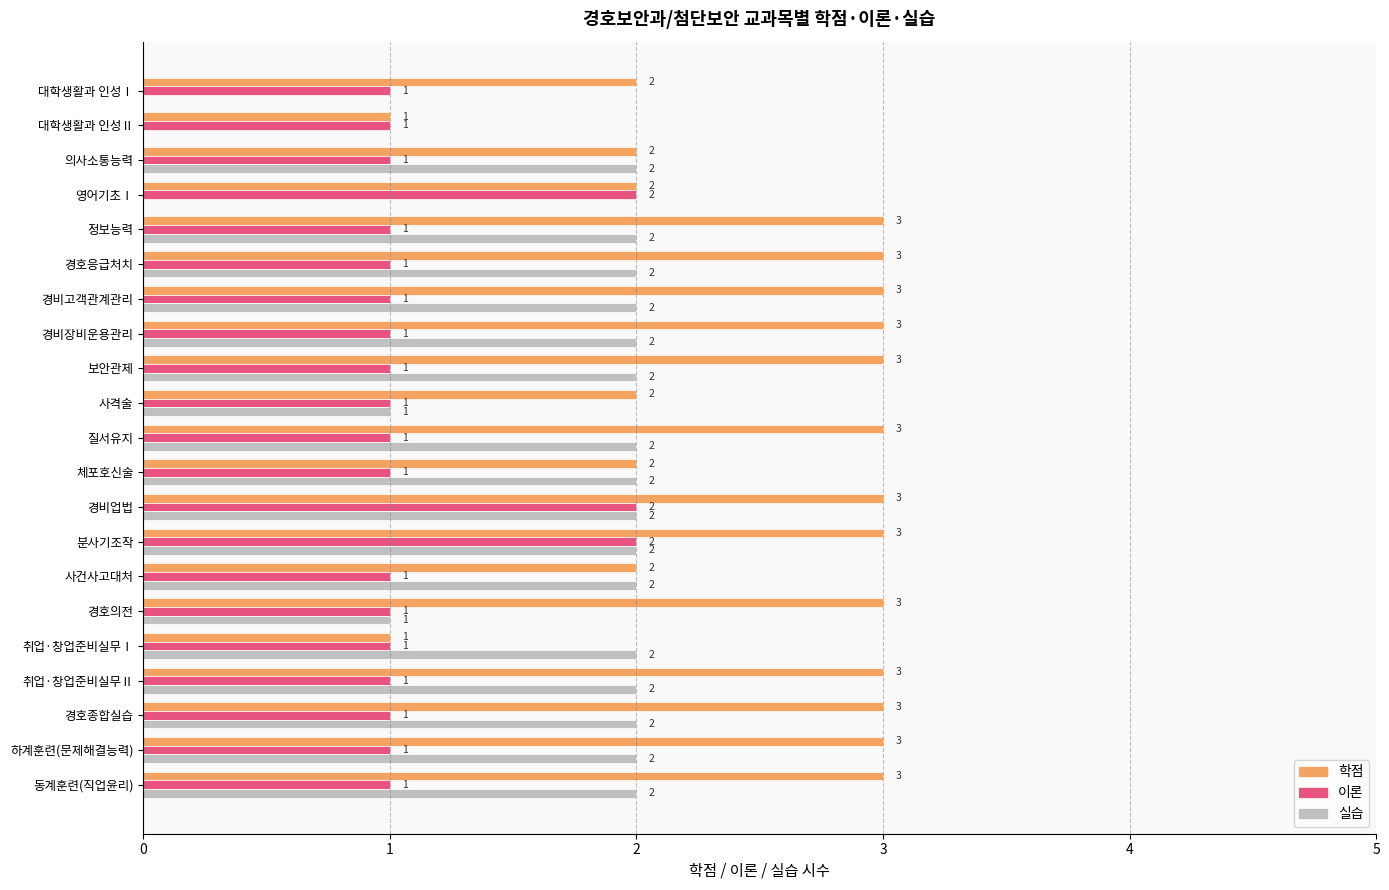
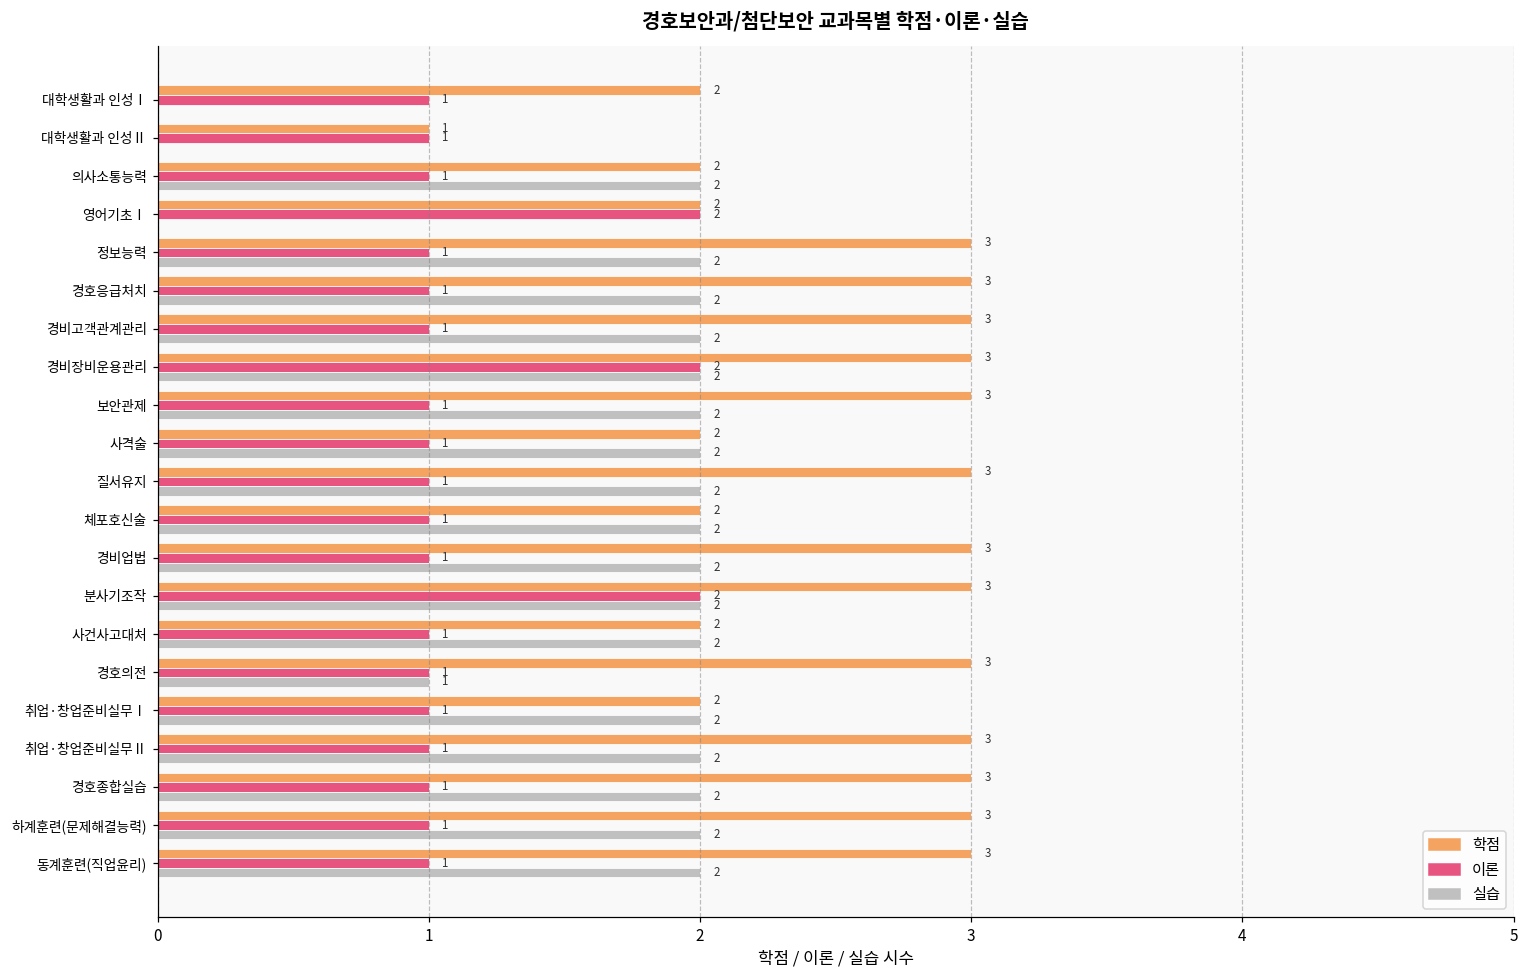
  {
    "학점": {
      "대학생활과 인성Ⅰ": 2,
      "대학생활과 인성Ⅱ": 1,
      "의사소통능력": 2,
      "영어기초Ⅰ": 2,
      "정보능력": 3,
      "경호응급처치": 3,
      "경비고객관계관리": 3,
      "경비장비운용관리": 3,
      "보안관제": 3,
      "사격술": 2,
      "질서유지": 3,
      "체포호신술": 2,
      "경비업법": 3,
      "분사기조작": 3,
      "사건사고대처": 2,
      "경호의전": 3,
-     "취업·창업준비실무Ⅰ": 1,
+     "취업·창업준비실무Ⅰ": 2,
      "취업·창업준비실무Ⅱ": 3,
      "경호종합실습": 3,
      "하계훈련(문제해결능력)": 3,
      "동계훈련(직업윤리)": 3
    },
    "이론": {
      "대학생활과 인성Ⅰ": 1,
      "대학생활과 인성Ⅱ": 1,
      "의사소통능력": 1,
      "영어기초Ⅰ": 2,
      "정보능력": 1,
      "경호응급처치": 1,
      "경비고객관계관리": 1,
-     "경비장비운용관리": 1,
+     "경비장비운용관리": 2,
      "보안관제": 1,
      "사격술": 1,
      "질서유지": 1,
      "체포호신술": 1,
-     "경비업법": 2,
+     "경비업법": 1,
      "분사기조작": 2,
      "사건사고대처": 1,
      "경호의전": 1,
      "취업·창업준비실무Ⅰ": 1,
      "취업·창업준비실무Ⅱ": 1,
      "경호종합실습": 1,
      "하계훈련(문제해결능력)": 1,
      "동계훈련(직업윤리)": 1
    },
    "실습": {
      "의사소통능력": 2,
      "정보능력": 2,
      "경호응급처치": 2,
      "경비고객관계관리": 2,
      "경비장비운용관리": 2,
      "보안관제": 2,
-     "사격술": 1,
+     "사격술": 2,
      "질서유지": 2,
      "체포호신술": 2,
      "경비업법": 2,
      "분사기조작": 2,
      "사건사고대처": 2,
      "경호의전": 1,
      "취업·창업준비실무Ⅰ": 2,
      "취업·창업준비실무Ⅱ": 2,
      "경호종합실습": 2,
      "하계훈련(문제해결능력)": 2,
      "동계훈련(직업윤리)": 2
    }
  }
